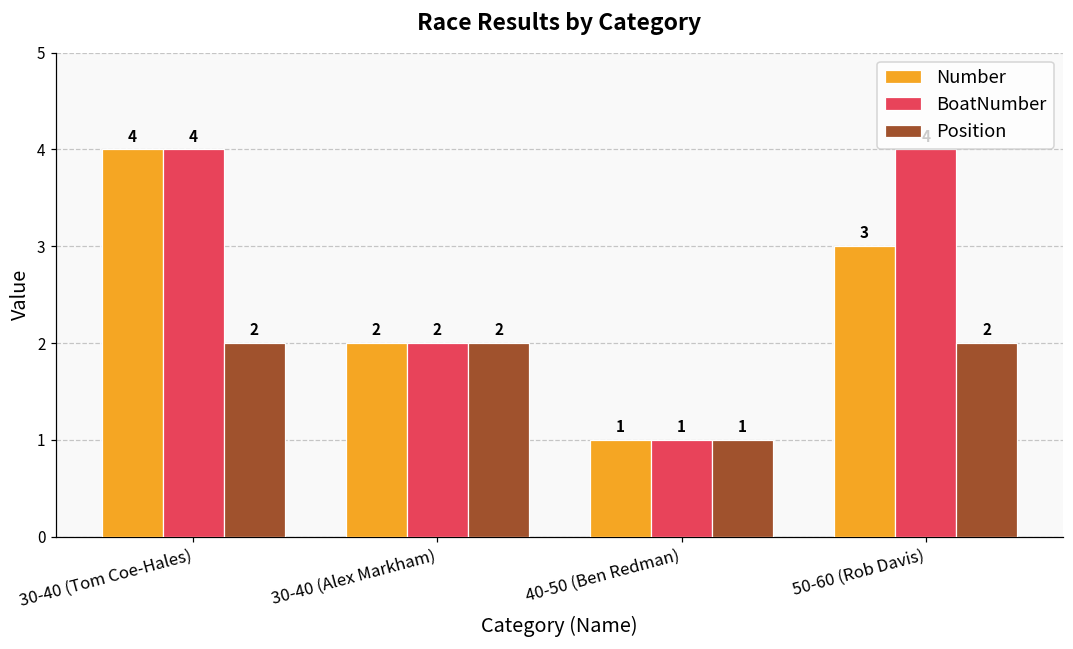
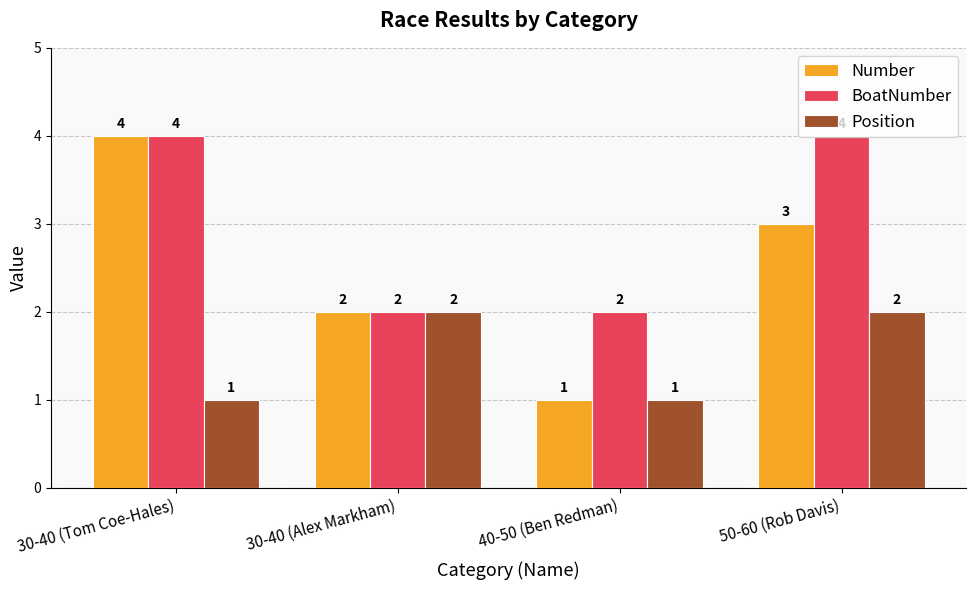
  {
    "Number": {
      "30-40 (Tom Coe-Hales)": 4,
      "30-40 (Alex Markham)": 2,
      "40-50 (Ben Redman)": 1,
      "50-60 (Rob Davis)": 3
    },
    "BoatNumber": {
      "30-40 (Tom Coe-Hales)": 4,
      "30-40 (Alex Markham)": 2,
-     "40-50 (Ben Redman)": 1
+     "40-50 (Ben Redman)": 2
    },
    "Position": {
-     "30-40 (Tom Coe-Hales)": 2,
+     "30-40 (Tom Coe-Hales)": 1,
      "30-40 (Alex Markham)": 2,
      "40-50 (Ben Redman)": 1,
      "50-60 (Rob Davis)": 2
    }
  }
